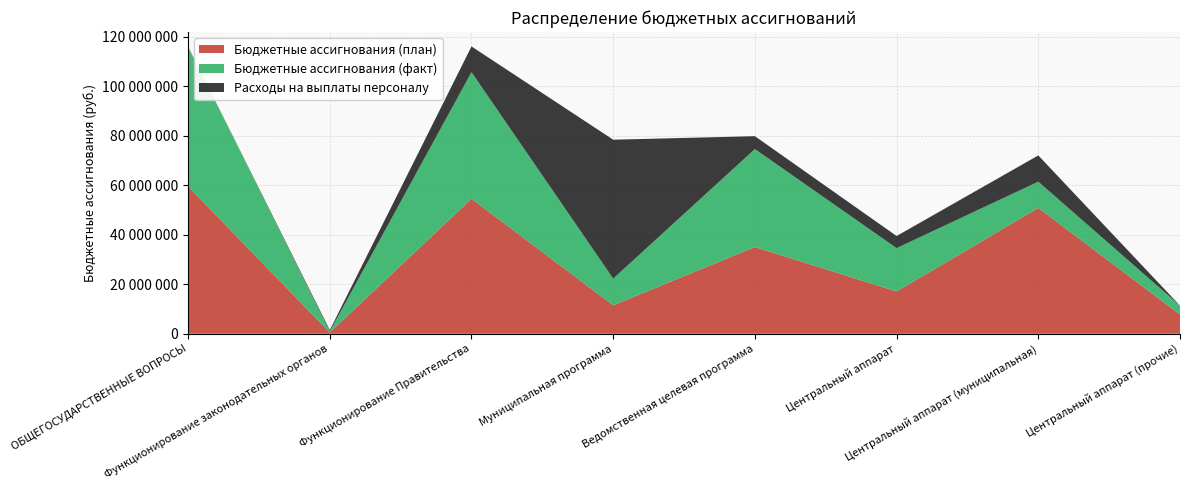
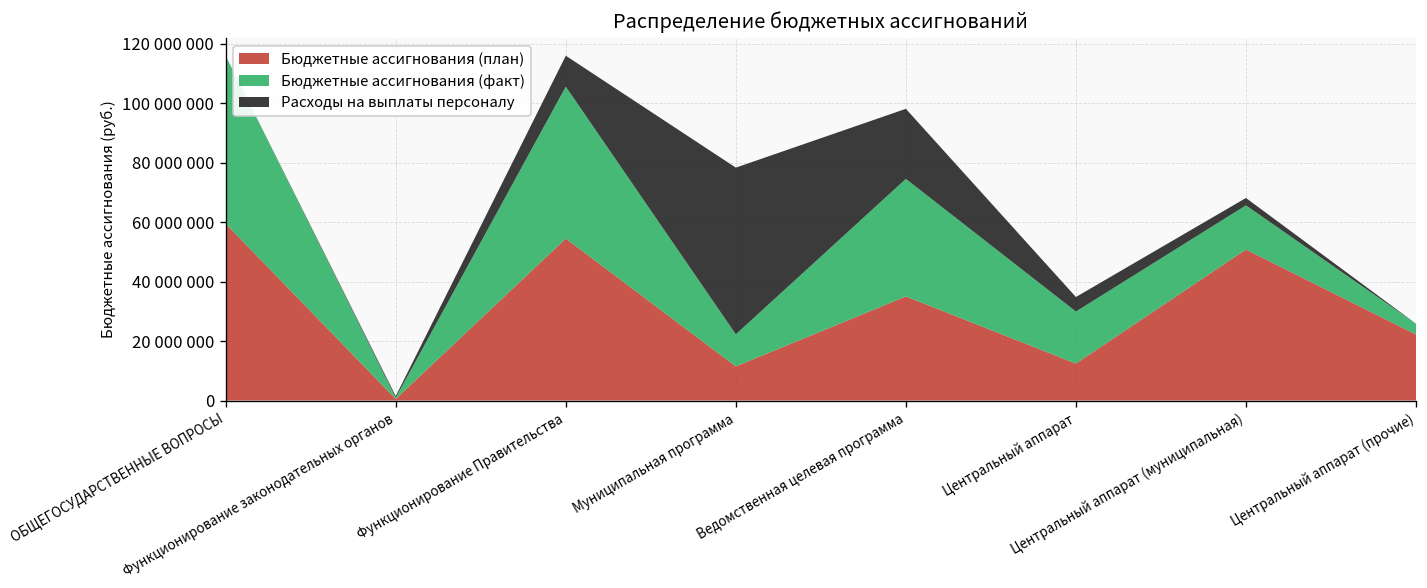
  {
    "Бюджетные ассигнования (план)": {
      "ОБЩЕГОСУДАРСТВЕННЫЕ ВОПРОСЫ": 59000000,
      "Функционирование Правительства": 54000000,
      "Муниципальная программа": 11000000,
      "Ведомственная целевая программа": 35000000,
-     "Центральный аппарат": 17000000,
+     "Центральный аппарат": 12000000,
      "Центральный аппарат (муниципальная)": 51000000,
-     "Центральный аппарат (прочие)": 8000000
+     "Центральный аппарат (прочие)": 22000000
    },
    "Бюджетные ассигнования (факт)": {
      "Функционирование Правительства": 51000000,
      "Муниципальная программа": 11000000,
      "Ведомственная целевая программа": 40000000,
      "Центральный аппарат": 17000000,
-     "Центральный аппарат (муниципальная)": 11000000
+     "Центральный аппарат (муниципальная)": 15000000
    },
    "Расходы на выплаты персоналу": {
      "Функционирование Правительства": 10000000,
      "Муниципальная программа": 56000000,
-     "Ведомственная целевая программа": 5000000,
+     "Ведомственная целевая программа": 24000000,
      "Центральный аппарат": 5000000,
-     "Центральный аппарат (муниципальная)": 11000000
+     "Центральный аппарат (муниципальная)": 2000000
    }
  }
